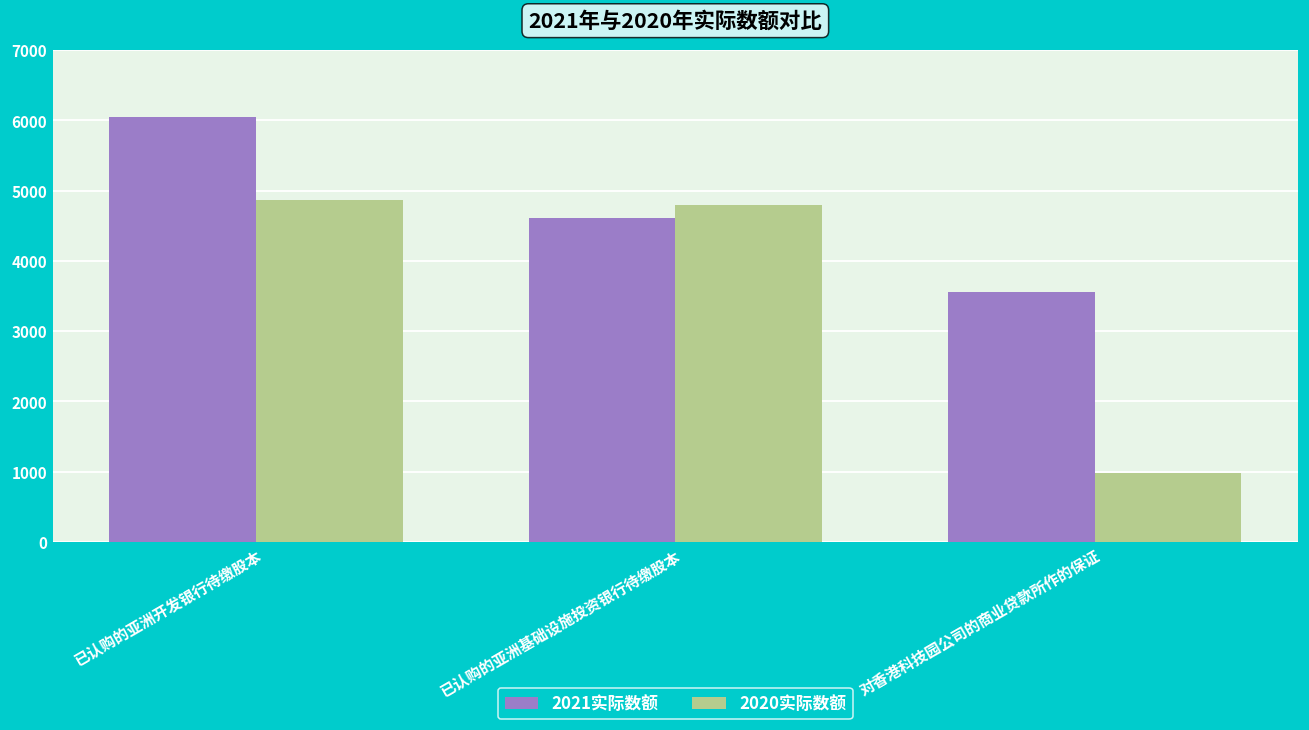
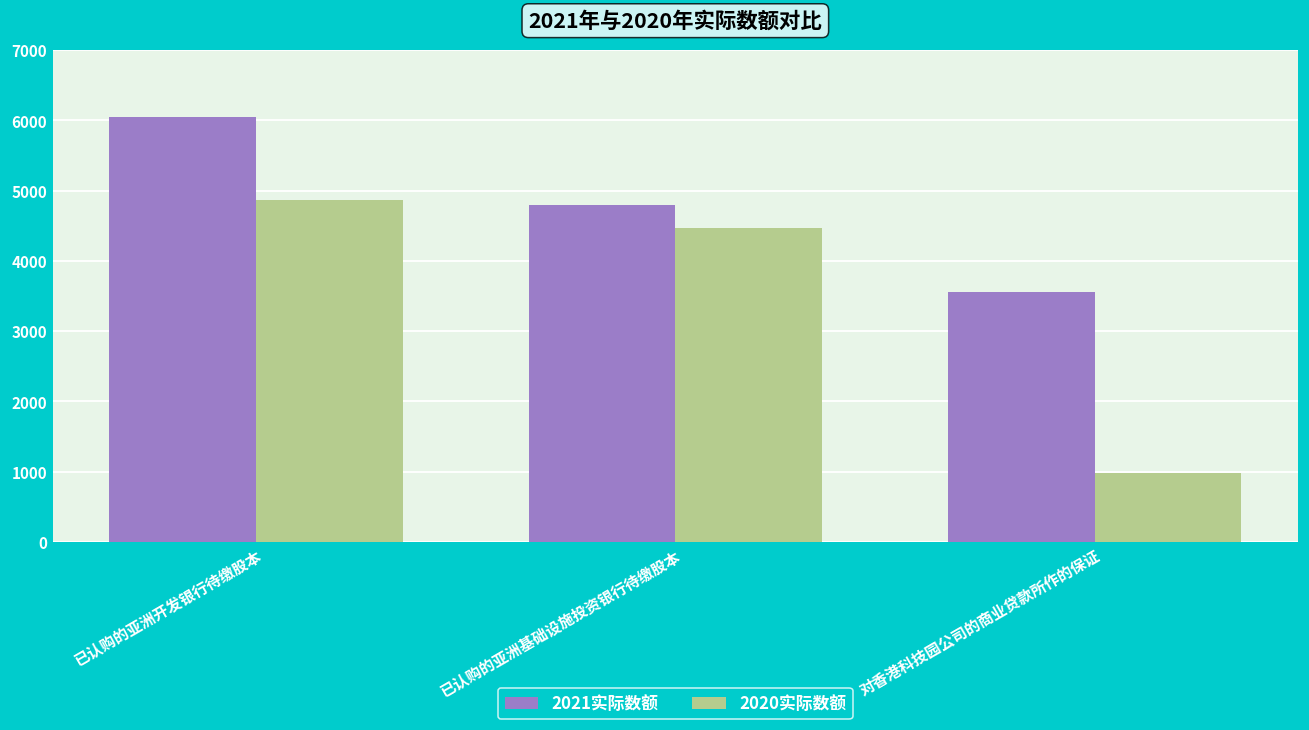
  {
    "2021实际数额": {
      "已认购的亚洲开发银行待缴股本": 6100,
-     "已认购的亚洲基础设施投资银行待缴股本": 4600,
+     "已认购的亚洲基础设施投资银行待缴股本": 4800,
      "对香港科技园公司的商业贷款所作的保证": 3600
    },
    "2020实际数额": {
      "已认购的亚洲开发银行待缴股本": 4900,
-     "已认购的亚洲基础设施投资银行待缴股本": 4800,
+     "已认购的亚洲基础设施投资银行待缴股本": 4500,
      "对香港科技园公司的商业贷款所作的保证": 1000
    }
  }
